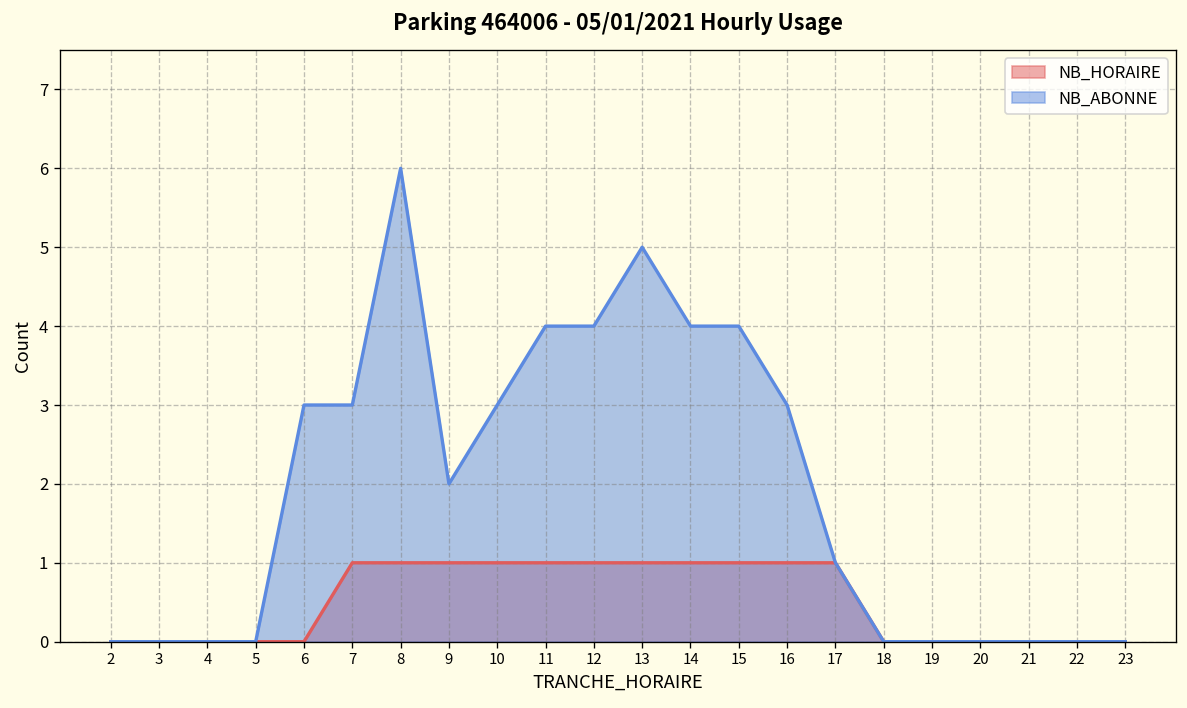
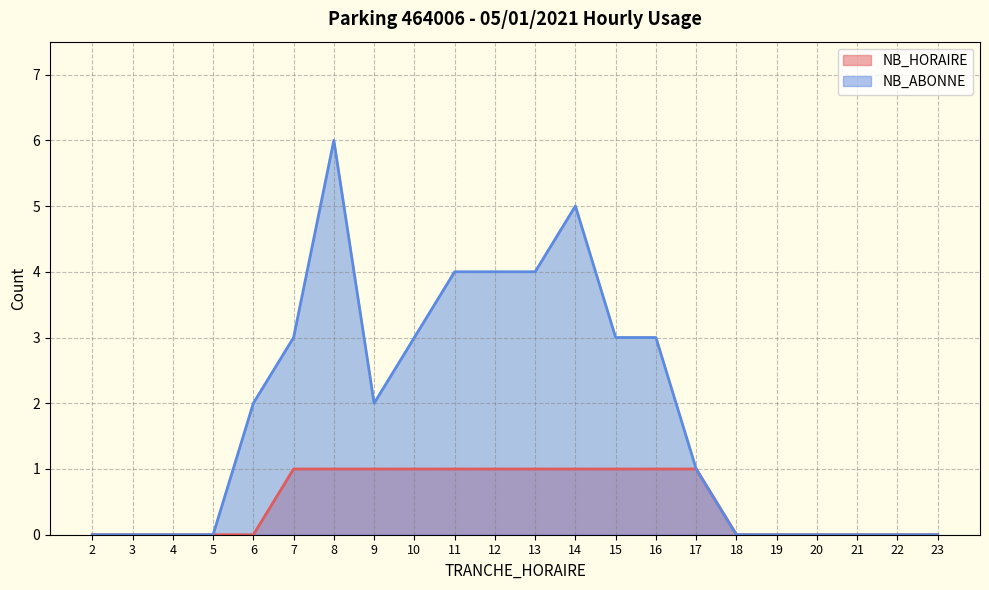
  {
    "NB_HORAIRE": {
      "6": 0,
      "7": 1,
      "8": 1,
      "9": 1,
      "10": 1,
      "11": 1,
      "12": 1,
      "13": 1,
      "14": 1,
      "15": 1,
      "16": 1
    },
    "NB_ABONNE": {
-     "6": 3,
+     "6": 2,
      "7": 3,
      "8": 6,
      "9": 2,
      "10": 3,
      "11": 4,
      "12": 4,
-     "13": 5,
-     "14": 4,
-     "15": 4,
+     "13": 4,
+     "14": 5,
+     "15": 3,
      "16": 3
    }
  }
